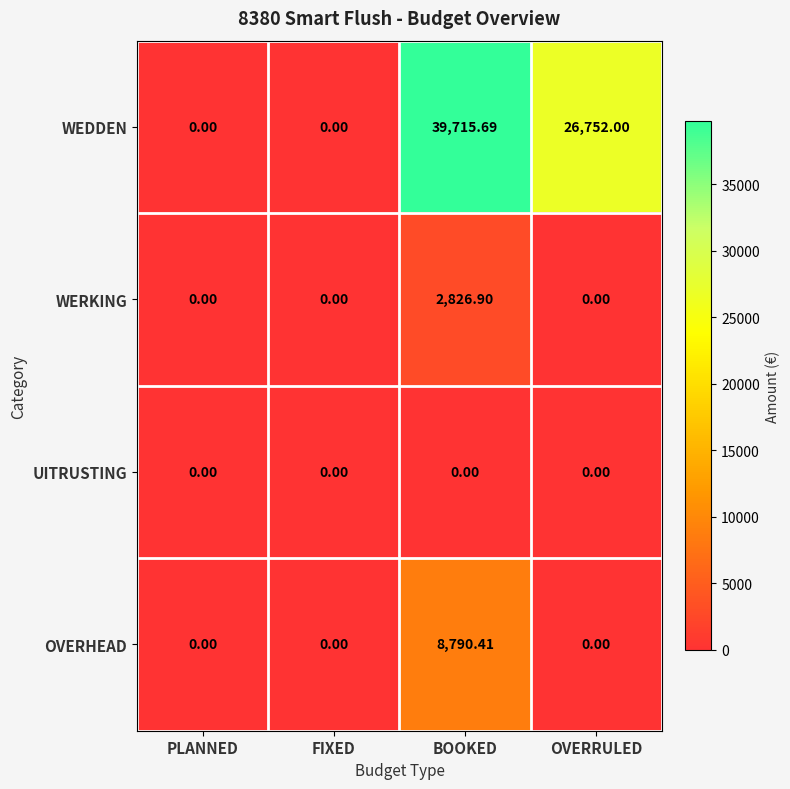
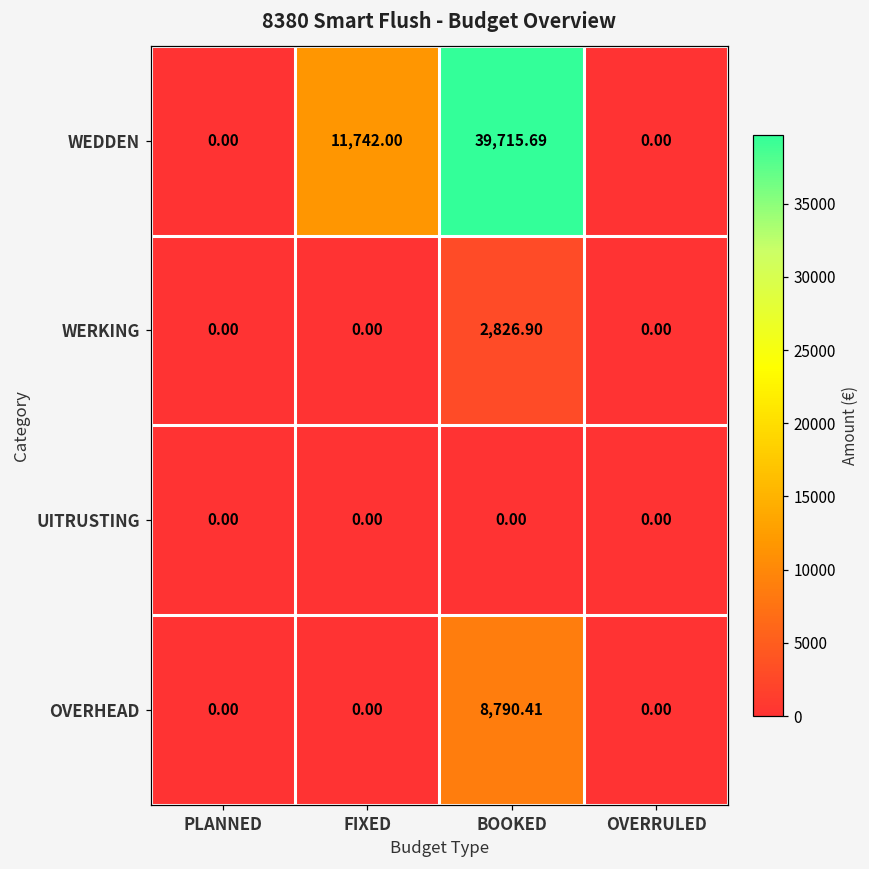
  {
    "WEDDEN": {
      "PLANNED": "0.00",
-     "FIXED": "0.00",
+     "FIXED": "11,742.00",
      "BOOKED": "39,715.69",
-     "OVERRULED": "26,752.00"
+     "OVERRULED": "0.00"
    },
    "WERKING": {
      "PLANNED": "0.00",
      "FIXED": "0.00",
      "BOOKED": "2,826.90",
      "OVERRULED": "0.00"
    },
    "UITRUSTING": {
      "PLANNED": "0.00",
      "FIXED": "0.00",
      "BOOKED": "0.00",
      "OVERRULED": "0.00"
    },
    "OVERHEAD": {
      "PLANNED": "0.00",
      "FIXED": "0.00",
      "BOOKED": "8,790.41",
      "OVERRULED": "0.00"
    }
  }
